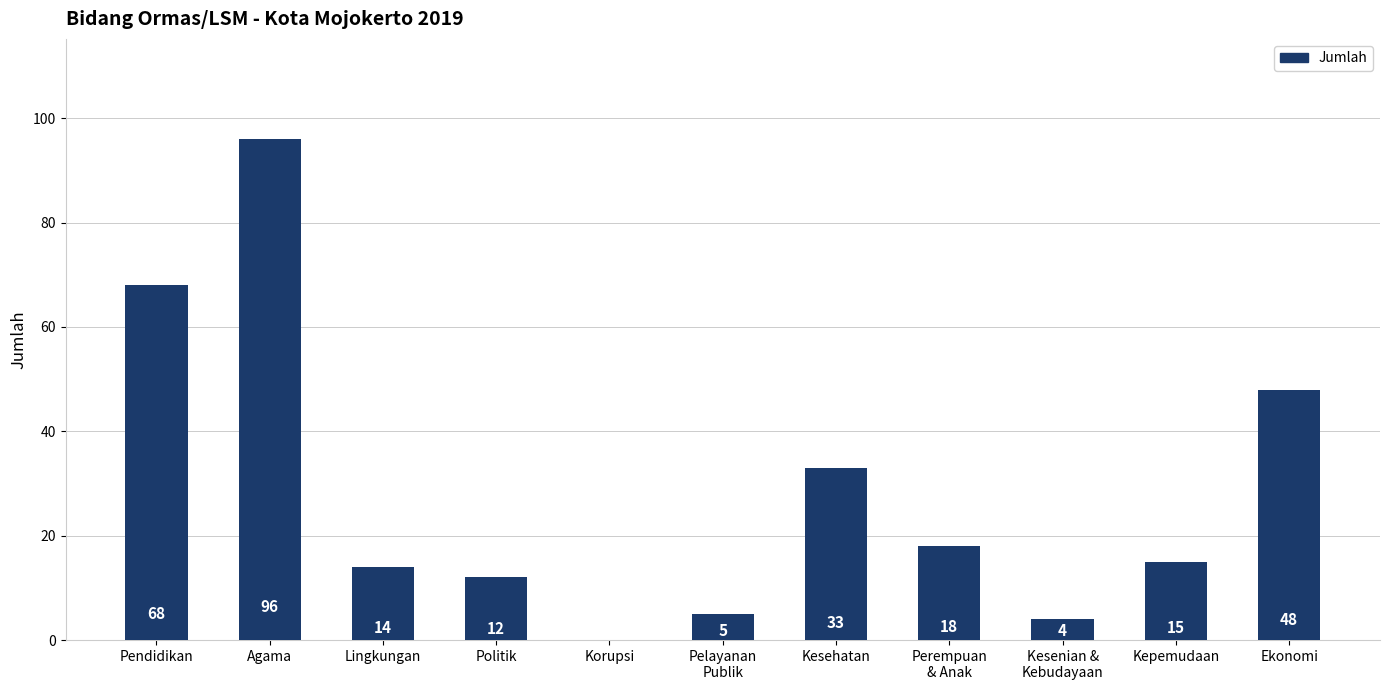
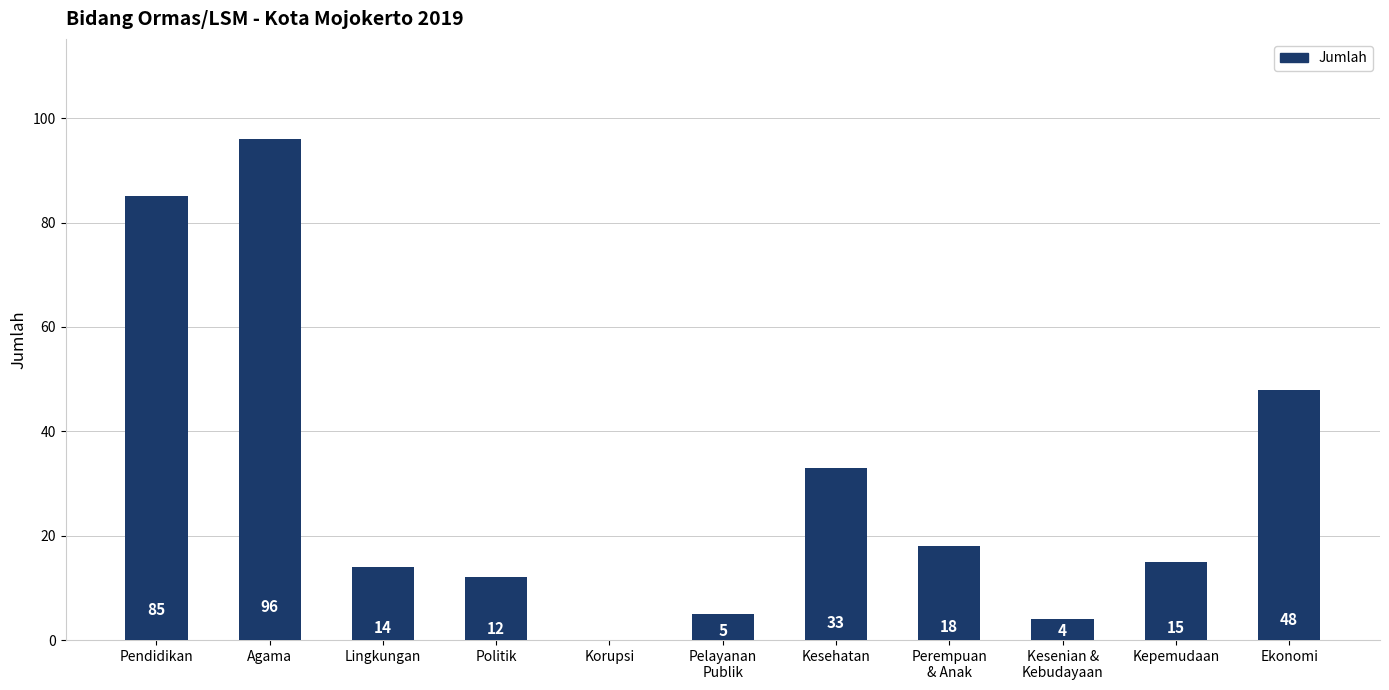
  {
-   "Pendidikan": 68,
+   "Pendidikan": 85,
    "Agama": 96,
    "Lingkungan": 14,
    "Politik": 12,
    "Pelayanan Publik": 5,
    "Kesehatan": 33,
    "Perempuan & Anak": 18,
    "Kesenian & Kebudayaan": 4,
    "Kepemudaan": 15,
    "Ekonomi": 48
  }
